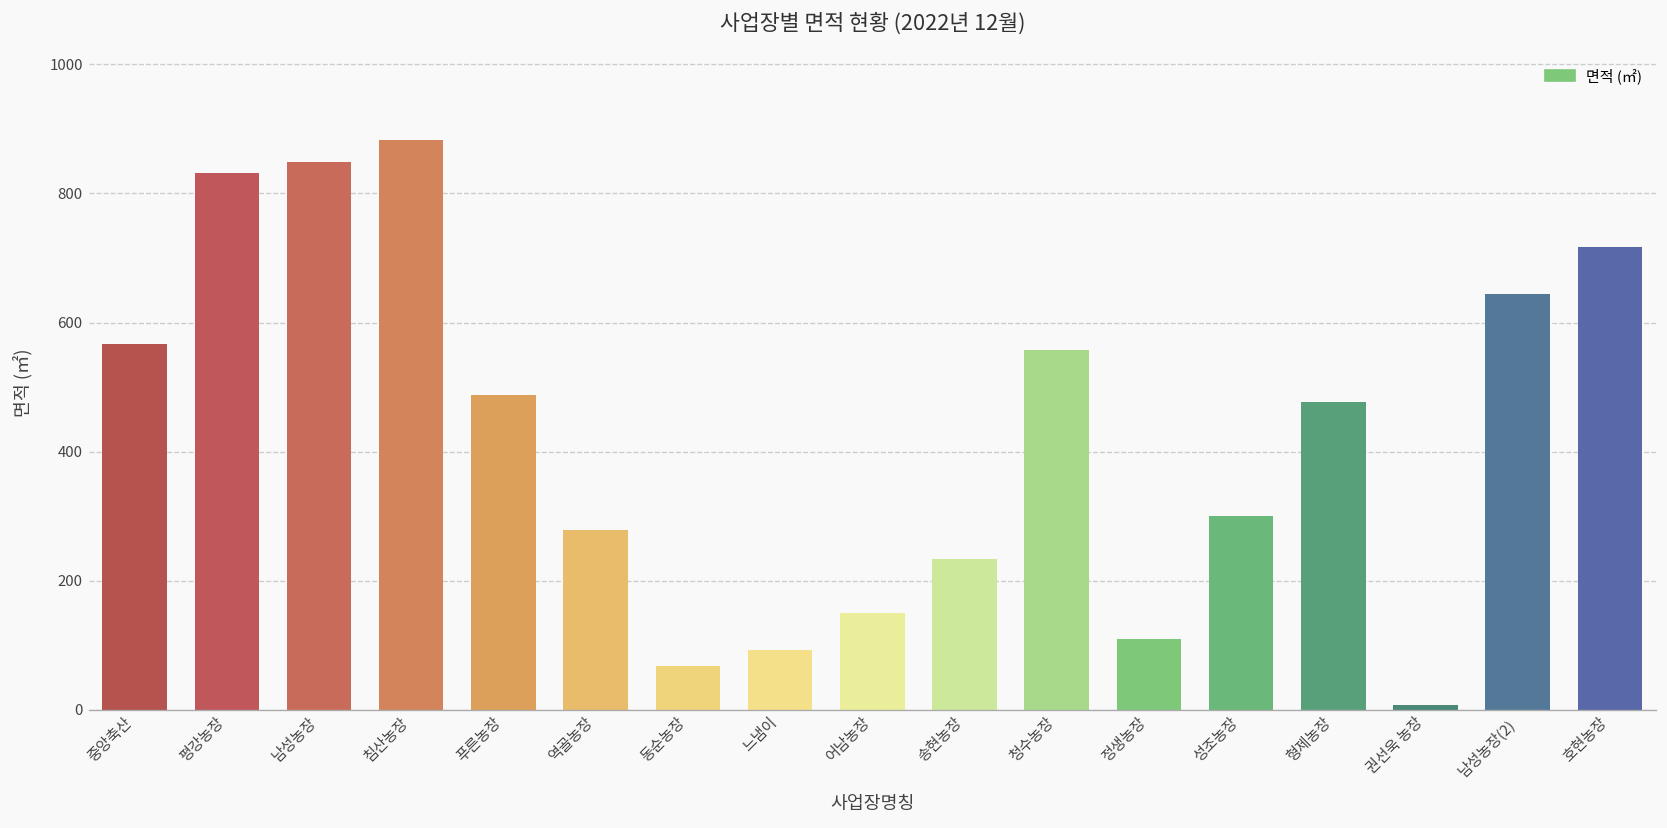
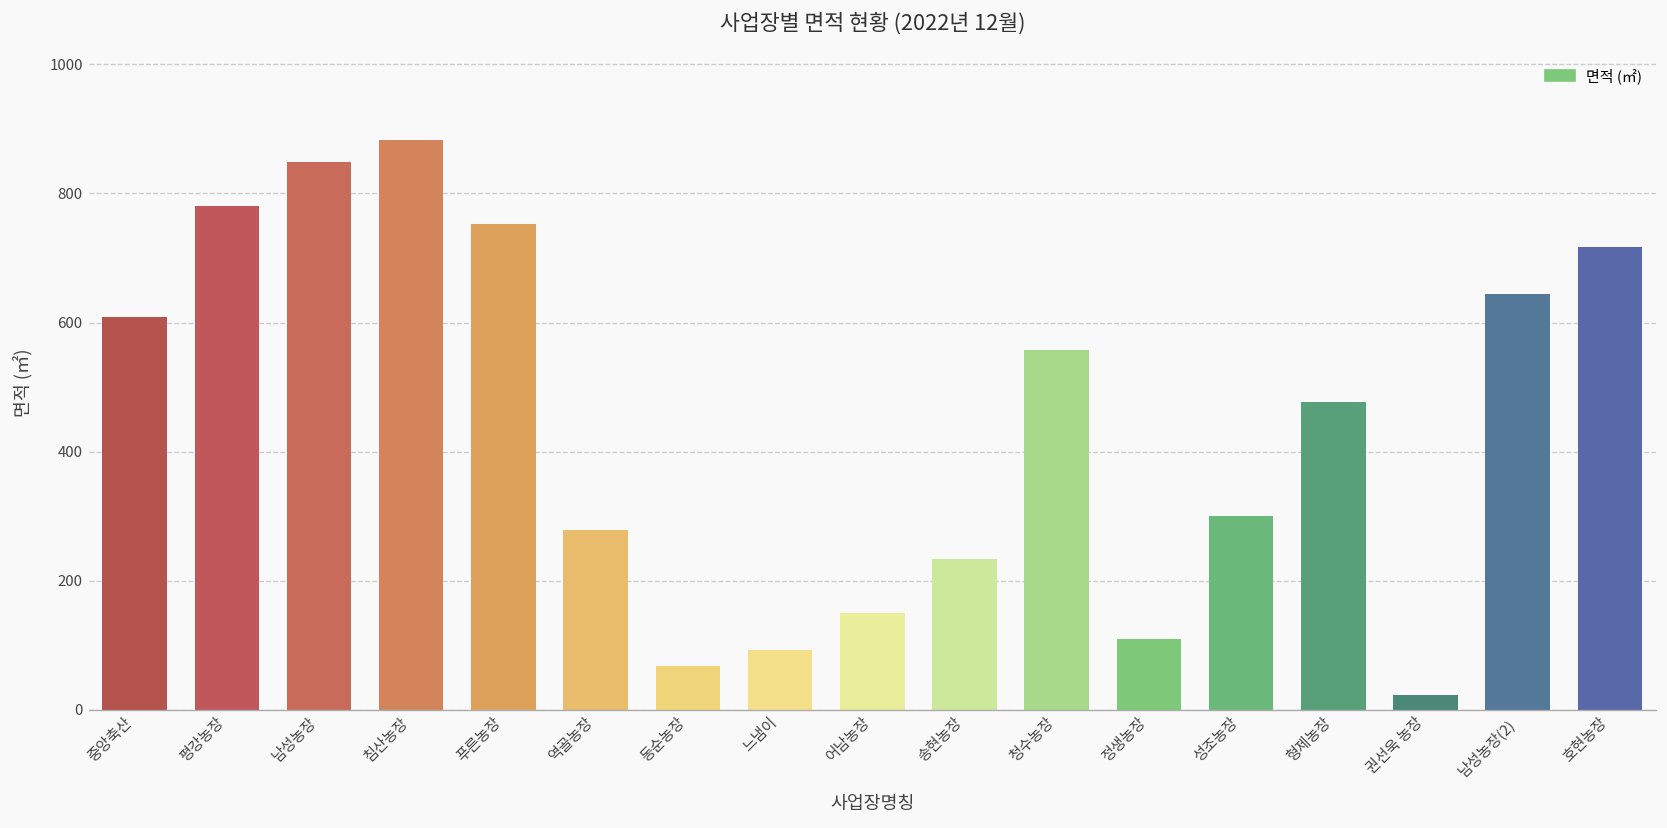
  {
-   "중앙축산": 570,
-   "평강농장": 830,
+   "중앙축산": 610,
+   "평강농장": 780,
    "남성농장": 850,
    "침산농장": 880,
-   "푸른농장": 490,
+   "푸른농장": 750,
    "역골농장": 280,
    "동순농장": 70,
    "느냄이": 90,
    "어남농장": 150,
    "송현농장": 230,
    "청수농장": 560,
    "정생농장": 110,
    "성조농장": 300,
    "형제농장": 480,
-   "권선욱 농장": 10,
+   "권선욱 농장": 20,
    "남성농장(2)": 640,
    "호현농장": 720
  }
